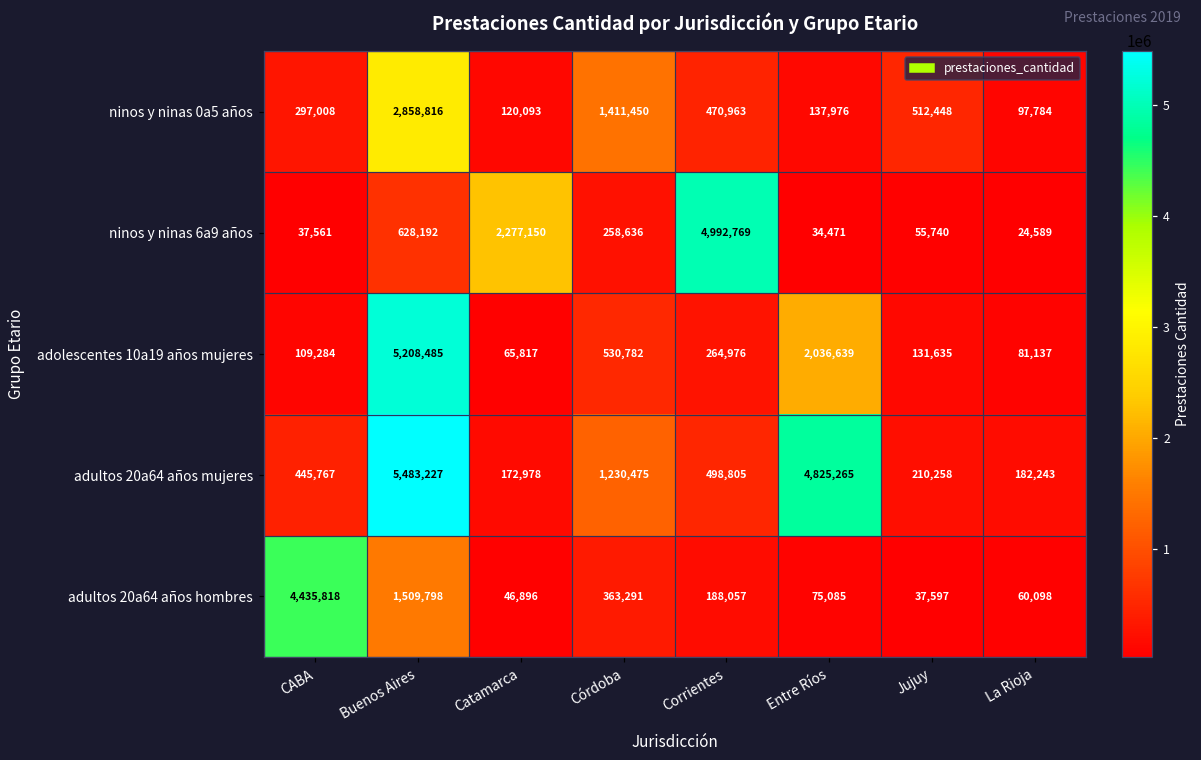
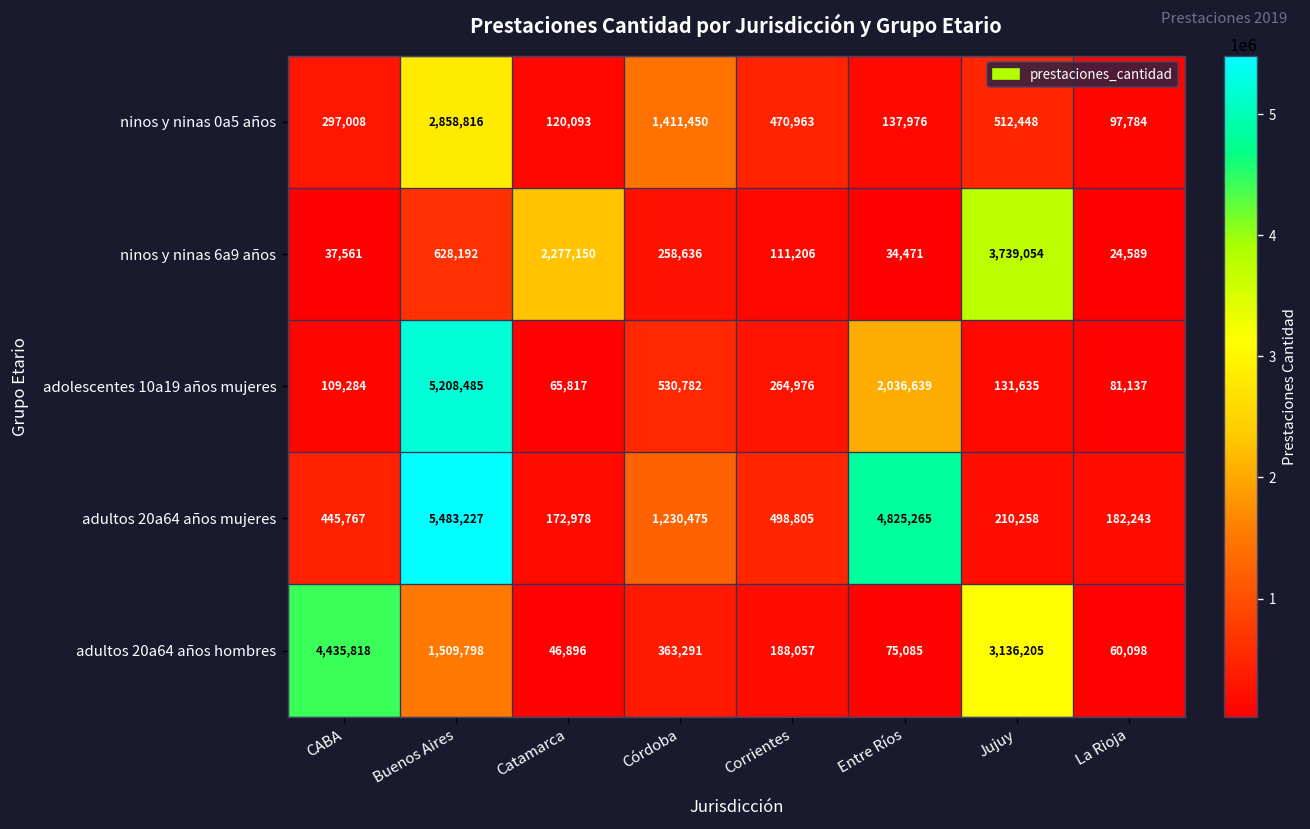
  {
    "ninos y ninas 0a5 años": {
      "CABA": "297,008",
      "Buenos Aires": "2,858,816",
      "Catamarca": "120,093",
      "Córdoba": "1,411,450",
      "Corrientes": "470,963",
      "Entre Ríos": "137,976",
      "Jujuy": "512,448",
      "La Rioja": "97,784"
    },
    "ninos y ninas 6a9 años": {
      "CABA": "37,561",
      "Buenos Aires": "628,192",
      "Catamarca": "2,277,150",
      "Córdoba": "258,636",
-     "Corrientes": "4,992,769",
+     "Corrientes": "111,206",
      "Entre Ríos": "34,471",
-     "Jujuy": "55,740",
+     "Jujuy": "3,739,054",
      "La Rioja": "24,589"
    },
    "adolescentes 10a19 años mujeres": {
      "CABA": "109,284",
      "Buenos Aires": "5,208,485",
      "Catamarca": "65,817",
      "Córdoba": "530,782",
      "Corrientes": "264,976",
      "Entre Ríos": "2,036,639",
      "Jujuy": "131,635",
      "La Rioja": "81,137"
    },
    "adultos 20a64 años mujeres": {
      "CABA": "445,767",
      "Buenos Aires": "5,483,227",
      "Catamarca": "172,978",
      "Córdoba": "1,230,475",
      "Corrientes": "498,805",
      "Entre Ríos": "4,825,265",
      "Jujuy": "210,258",
      "La Rioja": "182,243"
    },
    "adultos 20a64 años hombres": {
      "CABA": "4,435,818",
      "Buenos Aires": "1,509,798",
      "Catamarca": "46,896",
      "Córdoba": "363,291",
      "Corrientes": "188,057",
      "Entre Ríos": "75,085",
-     "Jujuy": "37,597",
+     "Jujuy": "3,136,205",
      "La Rioja": "60,098"
    }
  }
